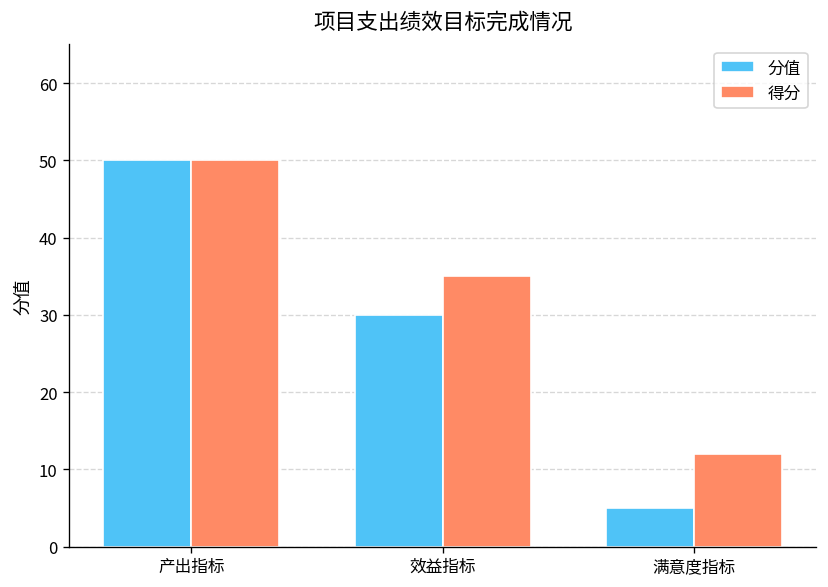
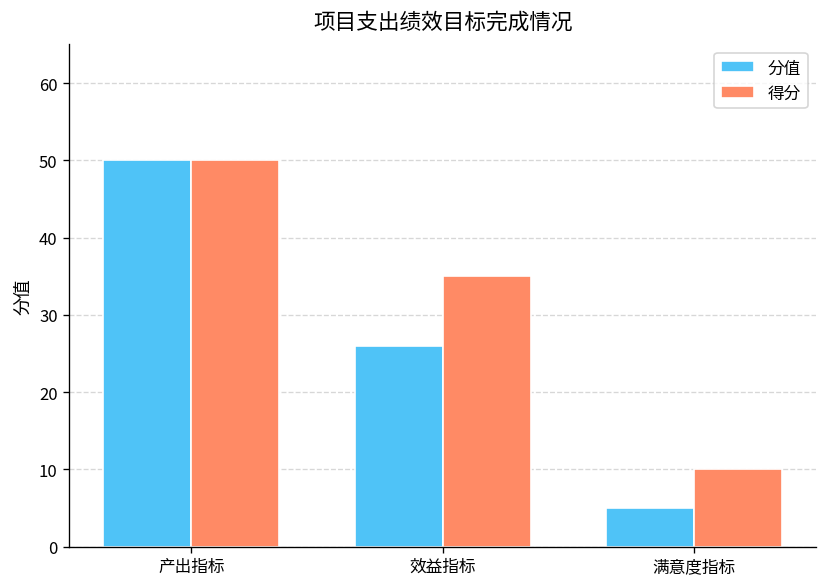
  {
    "分值": {
      "产出指标": 50,
-     "效益指标": 30,
+     "效益指标": 26,
      "满意度指标": 5
    },
    "得分": {
      "产出指标": 50,
      "效益指标": 35,
-     "满意度指标": 12
+     "满意度指标": 10
    }
  }
